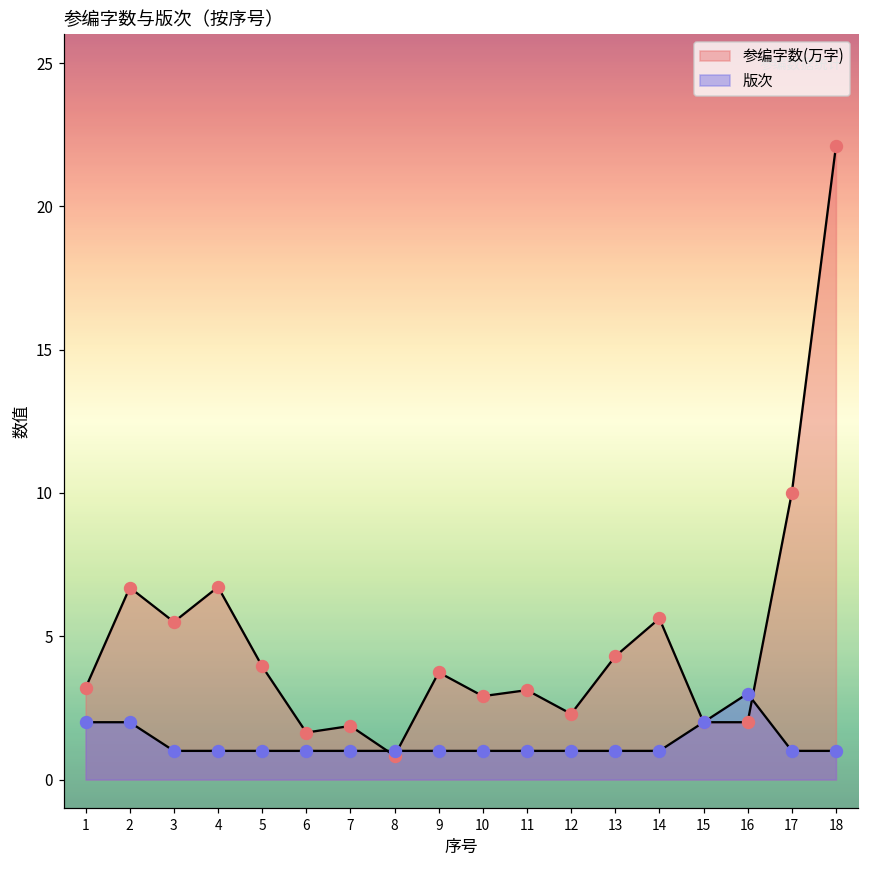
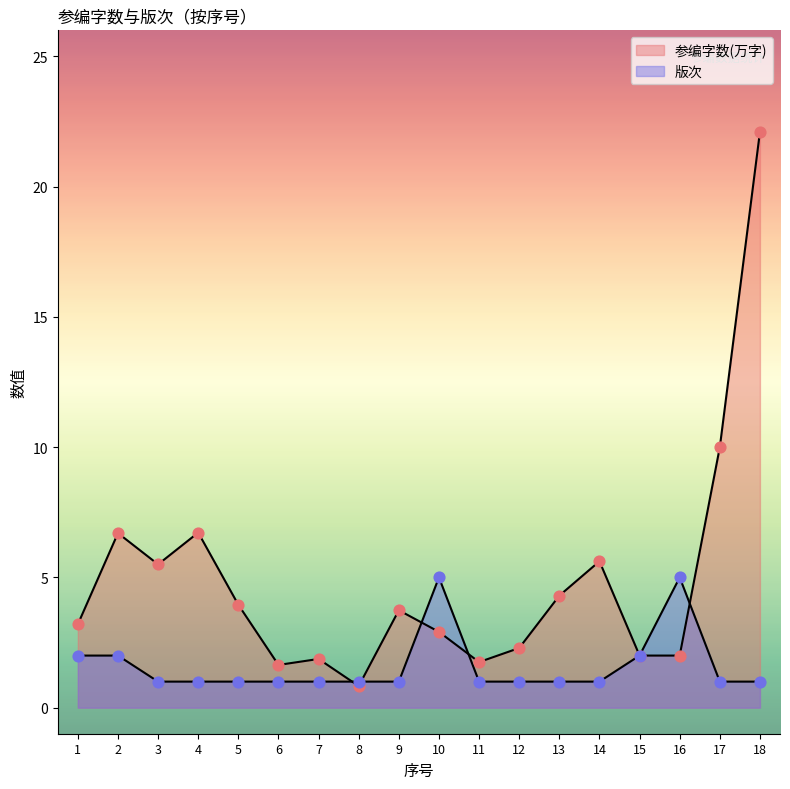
  {
    "参编字数(万字)": {
      "1": 3.2,
      "2": 6.7,
      "3": 5.5,
      "4": 6.7,
      "5": 4.0,
      "6": 1.6,
      "7": 1.9,
      "8": 0.8,
      "9": 3.7,
      "10": 2.9,
-     "11": 3.1,
+     "11": 1.8,
      "12": 2.3,
      "13": 4.3,
      "14": 5.6,
      "16": 2.0,
      "17": 10.0,
      "18": 22.1
    },
    "版次": {
      "1": 2,
      "2": 2,
      "3": 1,
      "4": 1,
      "5": 1,
      "6": 1,
      "7": 1,
      "8": 1,
      "9": 1,
-     "10": 1,
+     "10": 5,
      "11": 1,
      "12": 1,
      "13": 1,
      "14": 1,
-     "16": 3,
+     "16": 5,
      "17": 1,
      "18": 1
    }
  }
